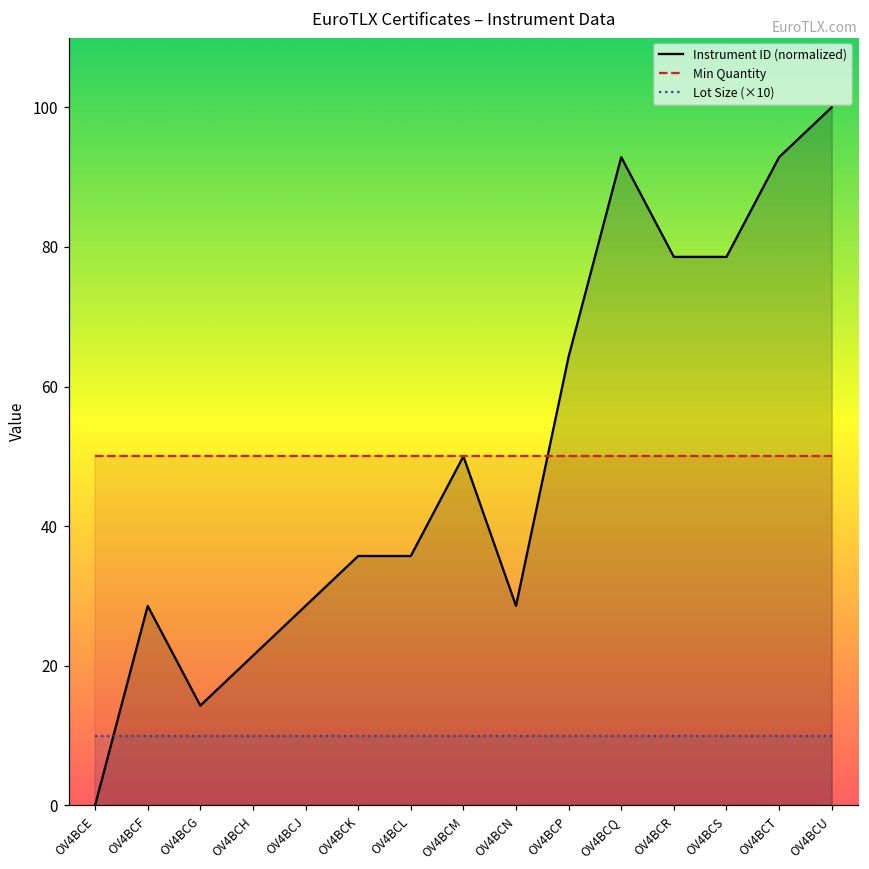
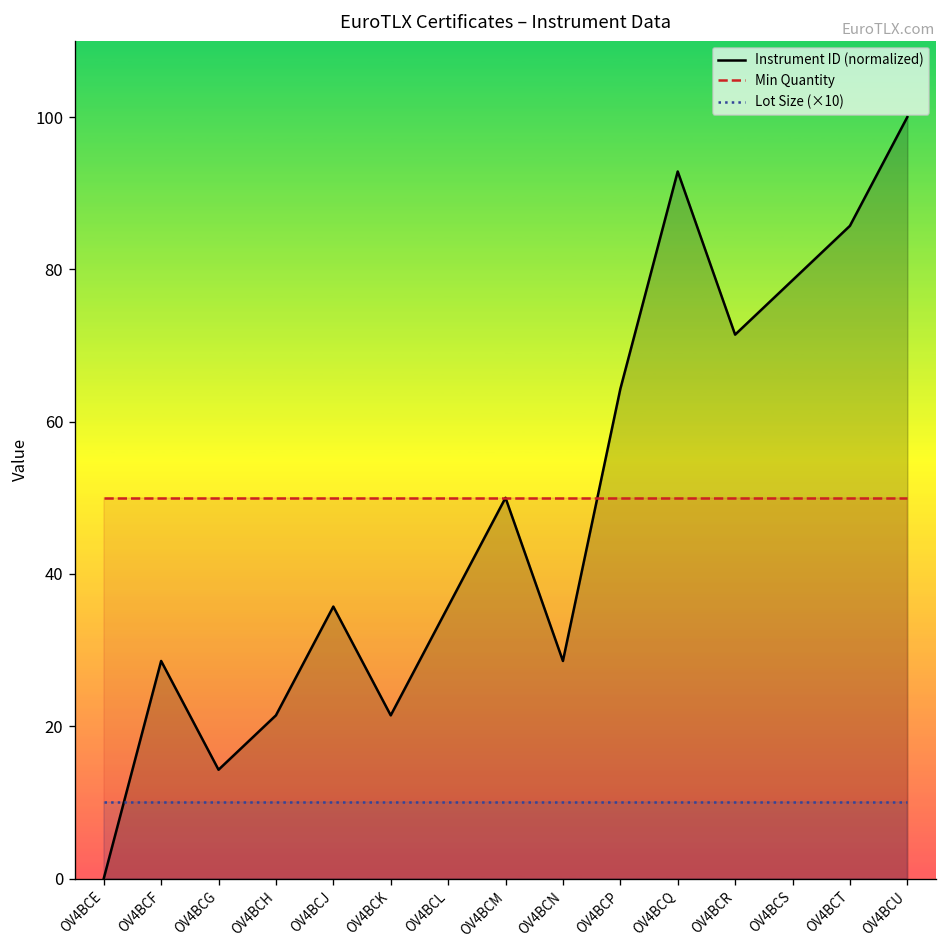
  {
    "Instrument ID (normalized)": {
      "OV4BCE": 0,
      "OV4BCF": 29,
      "OV4BCG": 14,
      "OV4BCH": 21,
-     "OV4BCJ": 29,
-     "OV4BCK": 36,
+     "OV4BCJ": 36,
+     "OV4BCK": 21,
      "OV4BCL": 36,
      "OV4BCN": 29,
      "OV4BCP": 64,
      "OV4BCQ": 93,
-     "OV4BCR": 79,
+     "OV4BCR": 71,
      "OV4BCS": 79,
-     "OV4BCT": 93,
+     "OV4BCT": 86,
      "OV4BCU": 100
    },
    "Min Quantity": {
      "OV4BCE": 50,
      "OV4BCF": 50,
      "OV4BCG": 50,
      "OV4BCH": 50,
      "OV4BCJ": 50,
      "OV4BCK": 50,
      "OV4BCL": 50,
      "OV4BCN": 50,
      "OV4BCP": 50,
      "OV4BCQ": 50,
      "OV4BCR": 50,
      "OV4BCS": 50,
      "OV4BCT": 50,
      "OV4BCU": 50
    },
    "Lot Size (×10)": {
      "OV4BCE": 10,
      "OV4BCF": 10,
      "OV4BCG": 10,
      "OV4BCH": 10,
      "OV4BCJ": 10,
      "OV4BCK": 10,
      "OV4BCL": 10,
      "OV4BCM": 10,
      "OV4BCN": 10,
      "OV4BCP": 10,
      "OV4BCQ": 10,
      "OV4BCR": 10,
      "OV4BCS": 10,
      "OV4BCT": 10,
      "OV4BCU": 10
    }
  }
